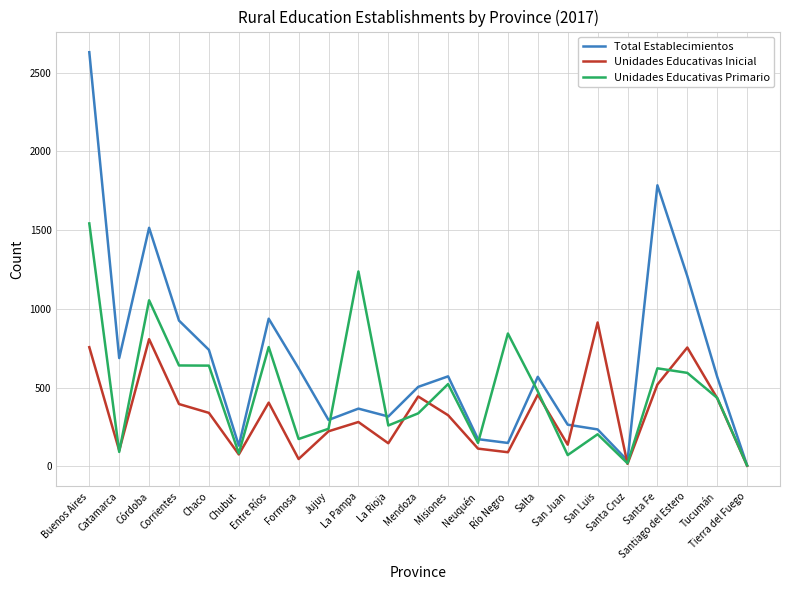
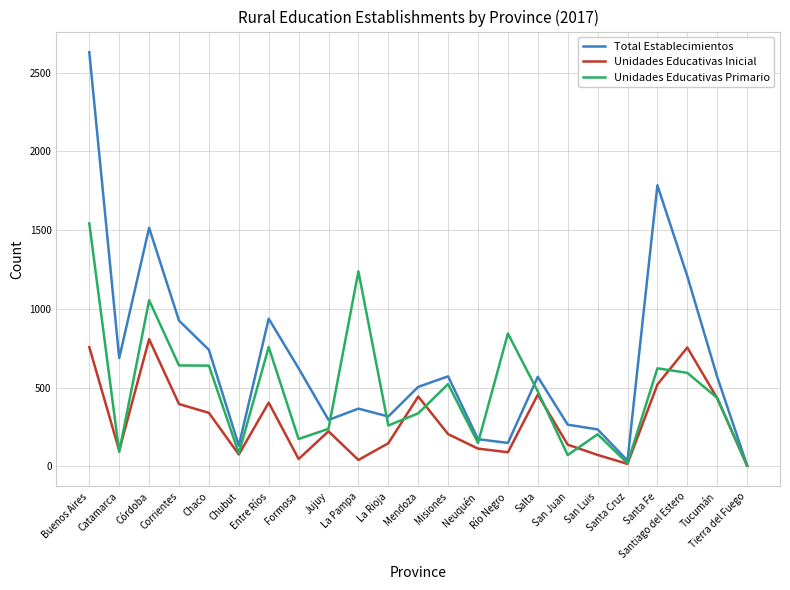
  {
    "Total Establecimientos": {
      "Buenos Aires": 2630,
      "Catamarca": 690,
      "Córdoba": 1510,
      "Corrientes": 930,
      "Chaco": 740,
      "Chubut": 130,
      "Entre Ríos": 940,
      "Formosa": 620,
      "Jujuy": 290,
      "La Pampa": 370,
      "La Rioja": 320,
      "Mendoza": 500,
      "Misiones": 570,
      "Neuquén": 170,
      "Río Negro": 150,
      "Salta": 570,
      "San Juan": 260,
      "San Luis": 230,
      "Santa Cruz": 40,
      "Santa Fe": 1780,
      "Santiago del Estero": 1210,
      "Tucumán": 570
    },
    "Unidades Educativas Inicial": {
      "Buenos Aires": 760,
      "Córdoba": 810,
      "Corrientes": 400,
      "Chaco": 340,
      "Entre Ríos": 400,
      "Formosa": 50,
-     "La Pampa": 280,
+     "La Pampa": 40,
      "La Rioja": 150,
      "Mendoza": 440,
-     "Misiones": 320,
+     "Misiones": 200,
      "Neuquén": 110,
      "Río Negro": 90,
      "Salta": 460,
      "San Juan": 140,
-     "San Luis": 910,
+     "San Luis": 70,
      "Santa Fe": 520,
      "Santiago del Estero": 750
    },
    "Unidades Educativas Primario": {
      "Buenos Aires": 1540,
      "Córdoba": 1050,
      "Corrientes": 640,
      "Chaco": 640,
      "Entre Ríos": 760,
      "Formosa": 170,
      "La Pampa": 1240,
      "La Rioja": 260,
      "Mendoza": 340,
      "Misiones": 520,
      "Neuquén": 150,
      "Río Negro": 840,
      "Salta": 480,
      "San Juan": 70,
      "San Luis": 200,
      "Santa Fe": 620,
      "Santiago del Estero": 590
    }
  }
